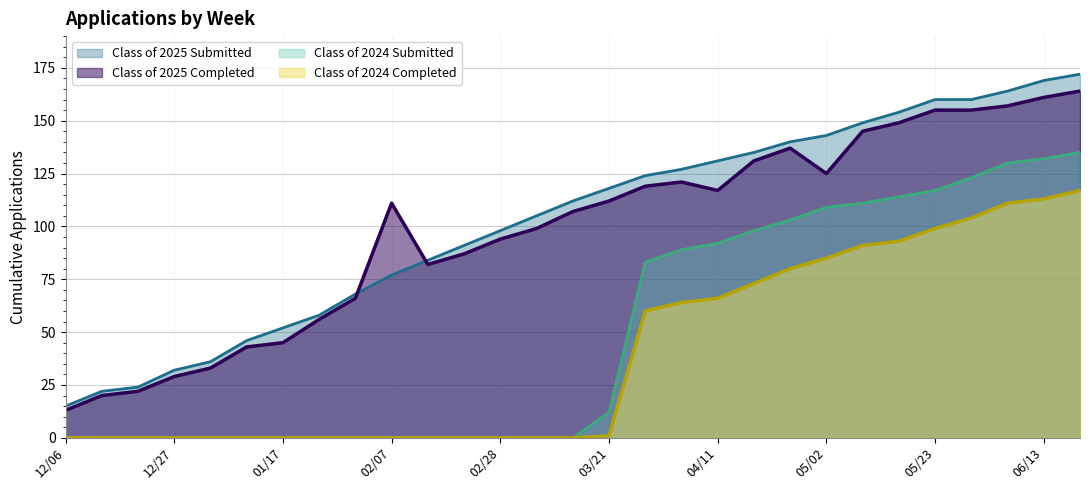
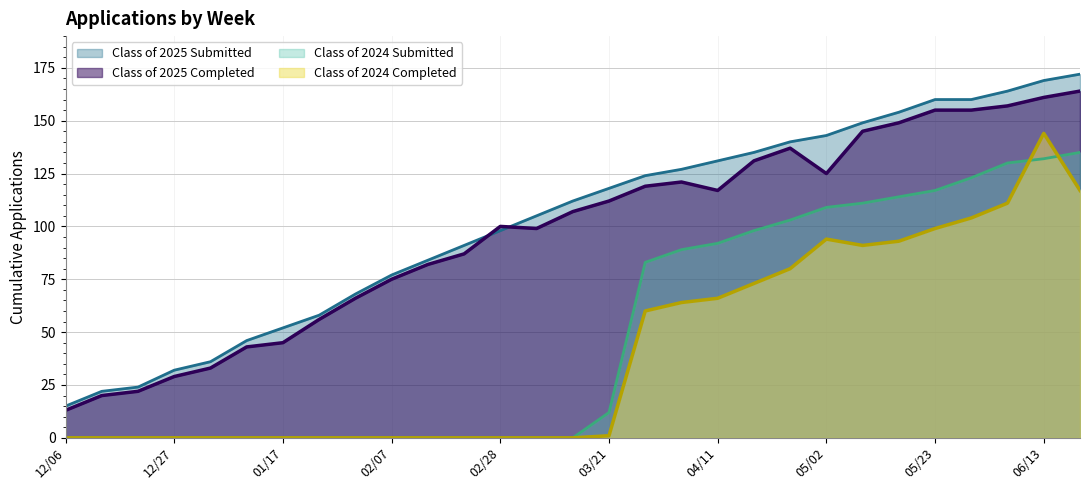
  {
    "Class of 2025 Completed": {
      "12/06": 13,
      "12/27": 29,
      "01/17": 45,
-     "02/07": 111,
-     "02/28": 94,
+     "02/07": 75,
+     "02/28": 100,
      "03/21": 112,
      "04/11": 117,
      "05/02": 125,
      "05/23": 155,
      "06/13": 161
    },
    "Class of 2024 Completed": {
      "03/21": 1,
      "04/11": 66,
-     "05/02": 85,
+     "05/02": 94,
      "05/23": 99,
-     "06/13": 113
+     "06/13": 144
    }
  }
